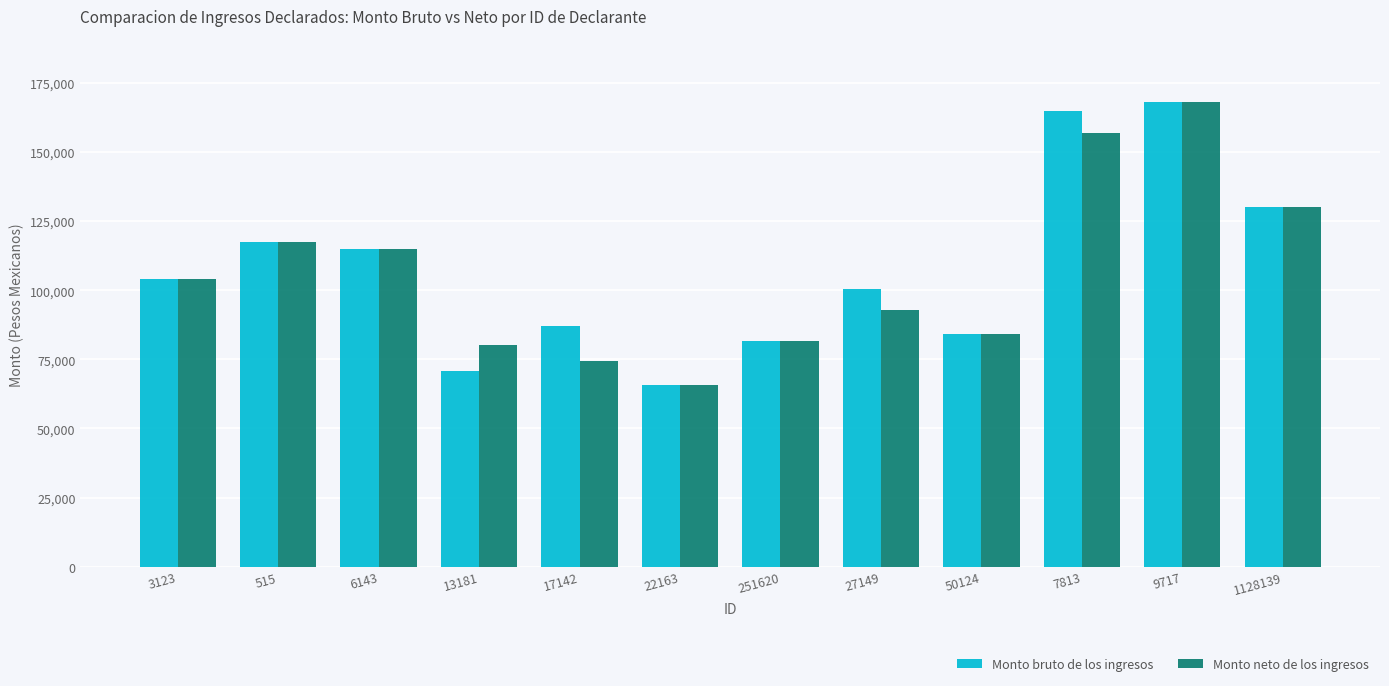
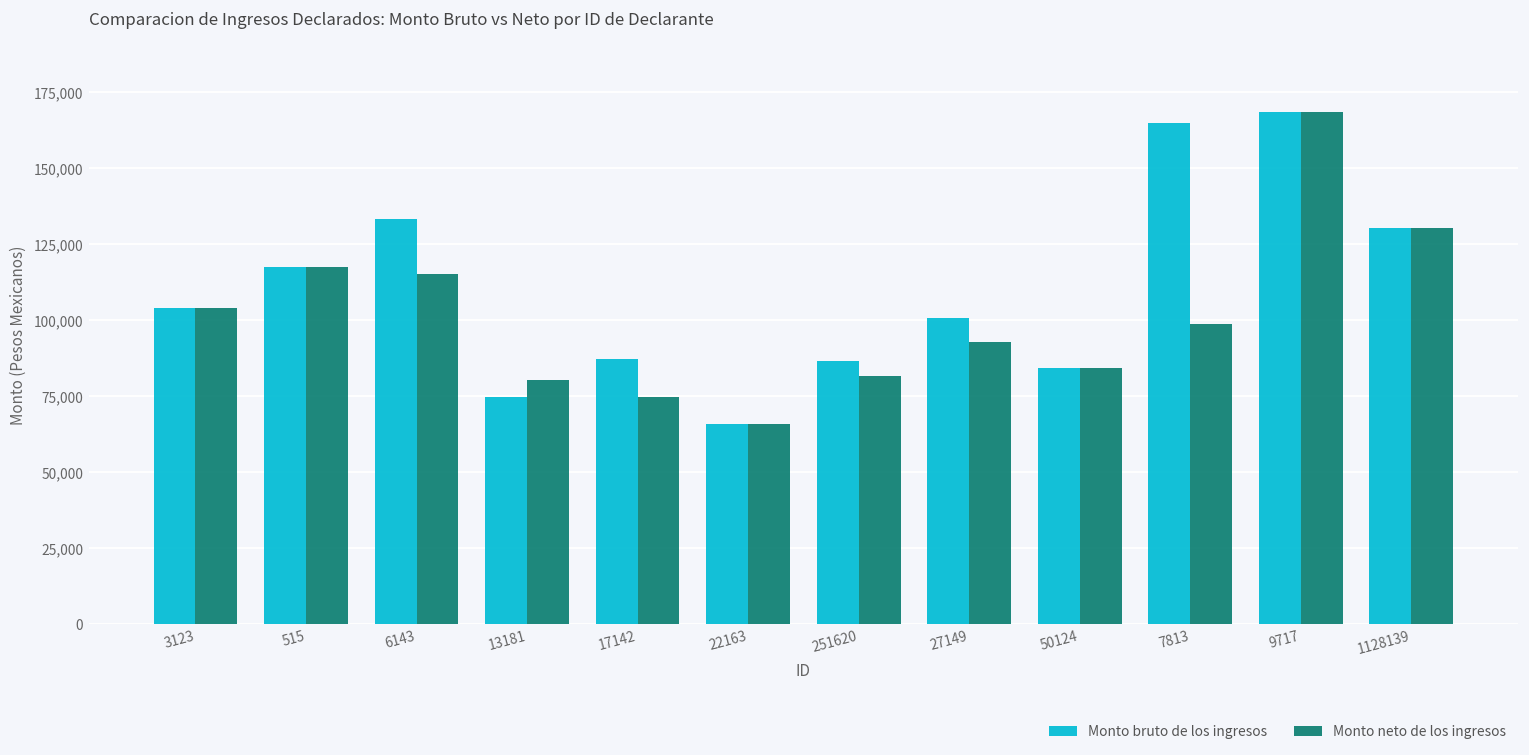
  {
    "Monto bruto de los ingresos": {
      "3123": "104,000",
      "515": "117,000",
-     "6143": "115,000",
-     "13181": "71,000",
+     "6143": "133,000",
+     "13181": "75,000",
      "17142": "87,000",
      "22163": "66,000",
-     "251620": "82,000",
+     "251620": "86,000",
      "27149": "101,000",
      "50124": "84,000",
      "7813": "165,000",
      "9717": "168,000",
      "1128139": "130,000"
    },
    "Monto neto de los ingresos": {
      "3123": "104,000",
      "515": "117,000",
      "6143": "115,000",
      "13181": "80,000",
      "17142": "74,000",
      "22163": "66,000",
      "251620": "82,000",
      "27149": "93,000",
      "50124": "84,000",
-     "7813": "157,000",
+     "7813": "98,000",
      "9717": "168,000",
      "1128139": "130,000"
    }
  }
